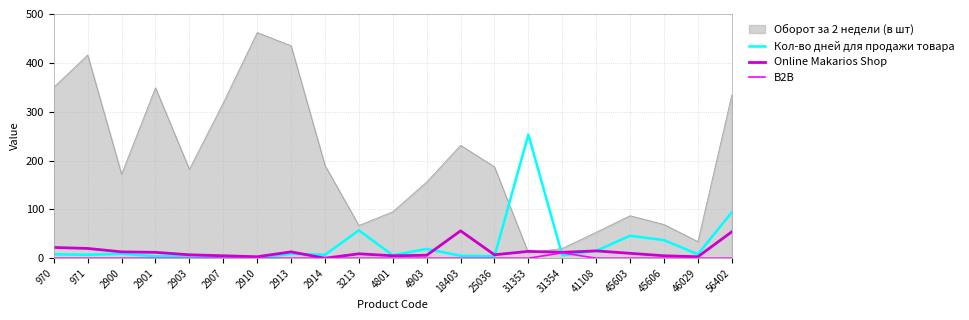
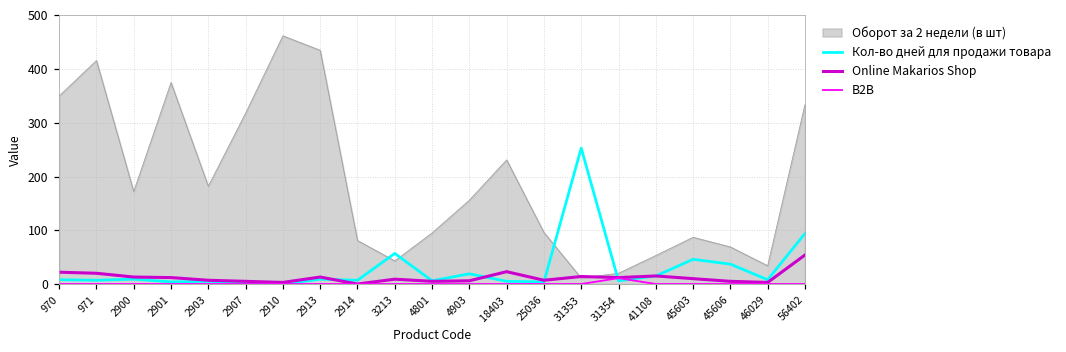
  {
    "Оборот за 2 недели (в шт)": {
      "970": 350,
      "971": 420,
      "2900": 170,
-     "2901": 350,
+     "2901": 380,
      "2903": 180,
      "2907": 320,
      "2910": 460,
      "2913": 440,
-     "2914": 190,
-     "3213": 70,
+     "2914": 80,
+     "3213": 40,
      "4801": 100,
      "4903": 160,
      "18403": 230,
-     "25036": 190,
+     "25036": 100,
      "31354": 20,
      "41108": 50,
      "45603": 90,
      "45606": 70,
      "46029": 30,
      "56402": 330
    },
    "Кол-во дней для продажи товара": {
      "970": 10,
      "971": 10,
      "2914": 10,
      "3213": 60,
      "4903": 20,
      "31353": 250,
      "45603": 50,
      "45606": 40,
      "56402": 90
    },
    "Online Makarios Shop": {
      "970": 20,
      "971": 20,
      "2901": 10,
      "3213": 10,
      "4903": 10,
-     "18403": 60,
+     "18403": 20,
      "45603": 10,
      "56402": 50
    },
    "B2B": {
      "970": 0,
      "971": 0,
      "2900": 0,
      "2913": 0,
      "3213": 0,
      "4903": 0,
      "31353": 0,
      "41108": 0,
      "45603": 0,
      "56402": 0
    }
  }
